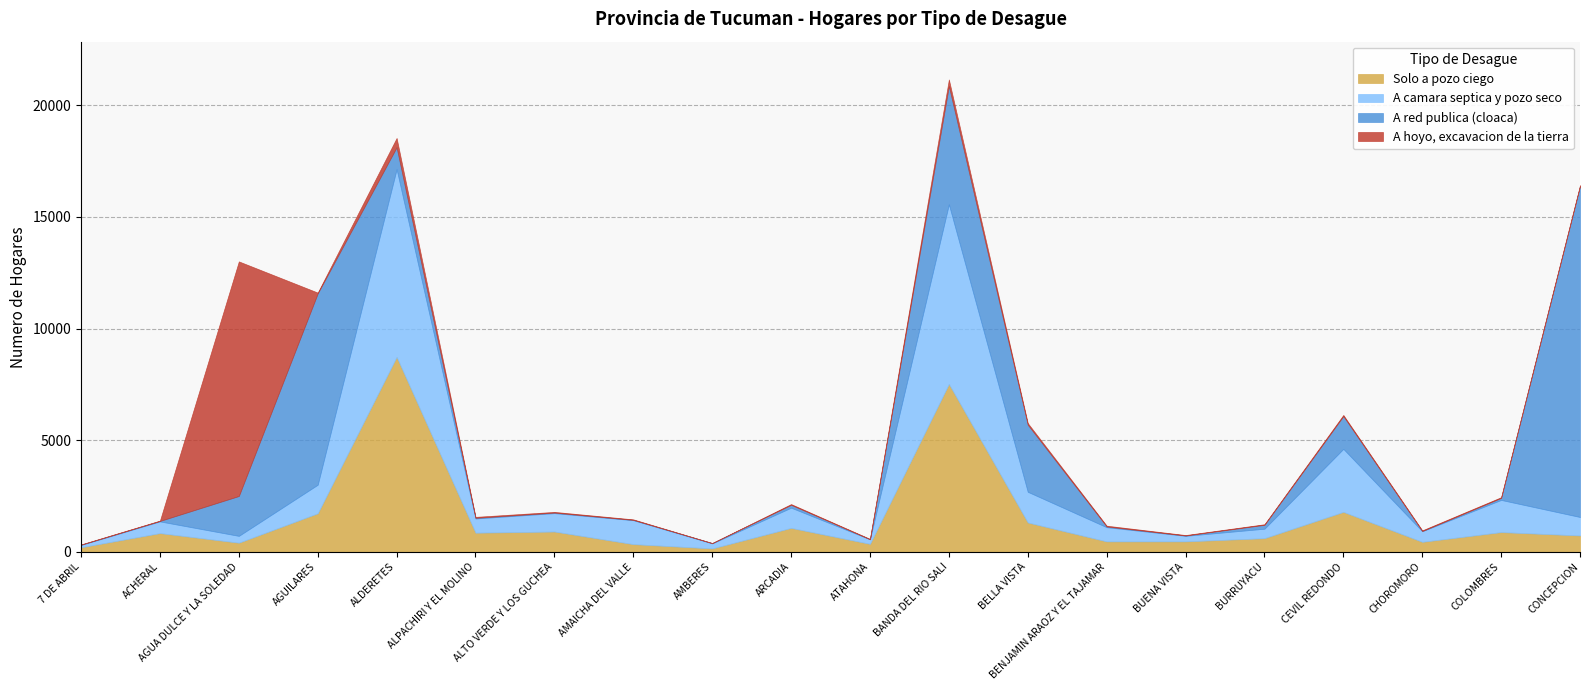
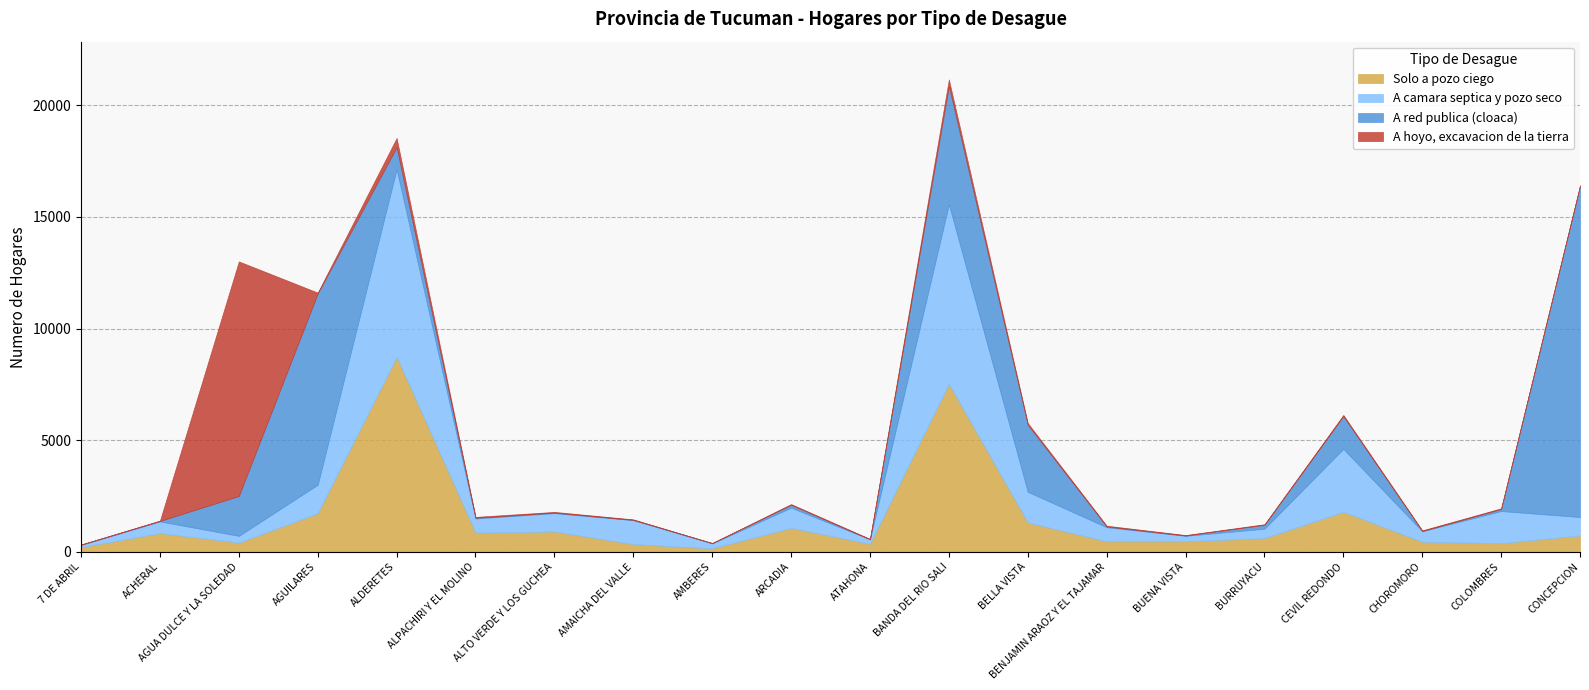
  {
    "Solo a pozo ciego": {
      "ACHERAL": 800,
      "AGUA DULCE Y LA SOLEDAD": 400,
      "AGUILARES": 1700,
      "ALDERETES": 8700,
      "ALPACHIRI Y EL MOLINO": 900,
      "ALTO VERDE Y LOS GUCHEA": 900,
      "AMAICHA DEL VALLE": 300,
      "AMBERES": 200,
      "ARCADIA": 1100,
      "ATAHONA": 400,
      "BANDA DEL RIO SALI": 7500,
      "BELLA VISTA": 1300,
      "BENJAMIN ARAOZ Y EL TAJAMAR": 500,
      "BUENA VISTA": 500,
      "BURRUYACU": 600,
      "CEVIL REDONDO": 1800,
      "CHOROMORO": 400,
-     "COLOMBRES": 900,
+     "COLOMBRES": 400,
      "CONCEPCION": 700
    },
    "A camara septica y pozo seco": {
      "AGUA DULCE Y LA SOLEDAD": 300,
      "AGUILARES": 1300,
      "ALDERETES": 8400,
      "ARCADIA": 900,
      "BANDA DEL RIO SALI": 8000,
      "BELLA VISTA": 1400,
      "BURRUYACU": 400,
      "CEVIL REDONDO": 2800,
      "CONCEPCION": 800
    },
    "A red publica (cloaca)": {
      "AGUA DULCE Y LA SOLEDAD": 1800,
      "ALDERETES": 1000,
      "BANDA DEL RIO SALI": 5300
    },
    "A hoyo, excavacion de la tierra": {
      "AGUA DULCE Y LA SOLEDAD": 10500,
      "ALDERETES": 400,
      "BANDA DEL RIO SALI": 300
    }
  }
